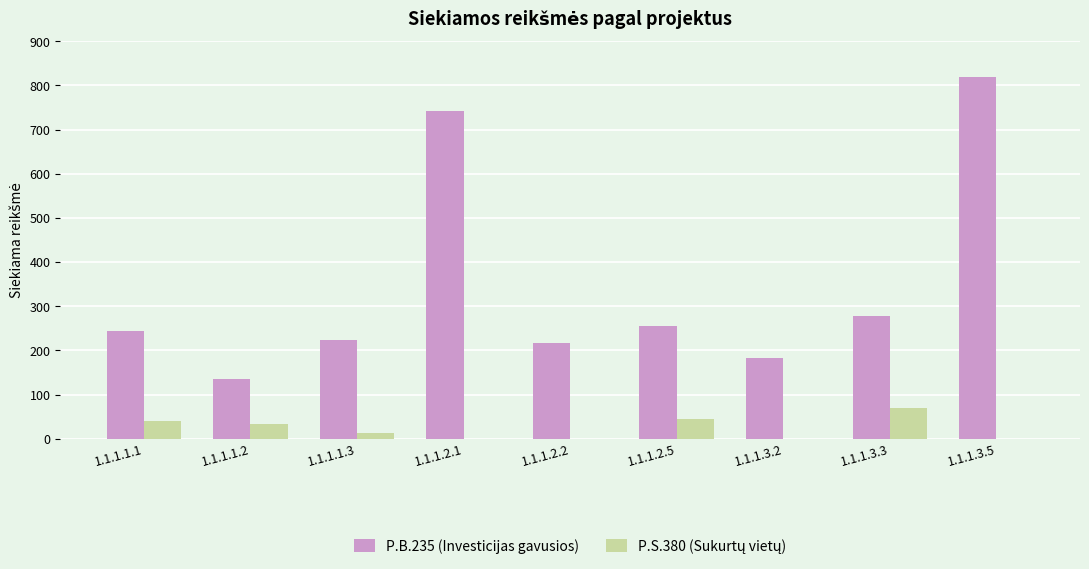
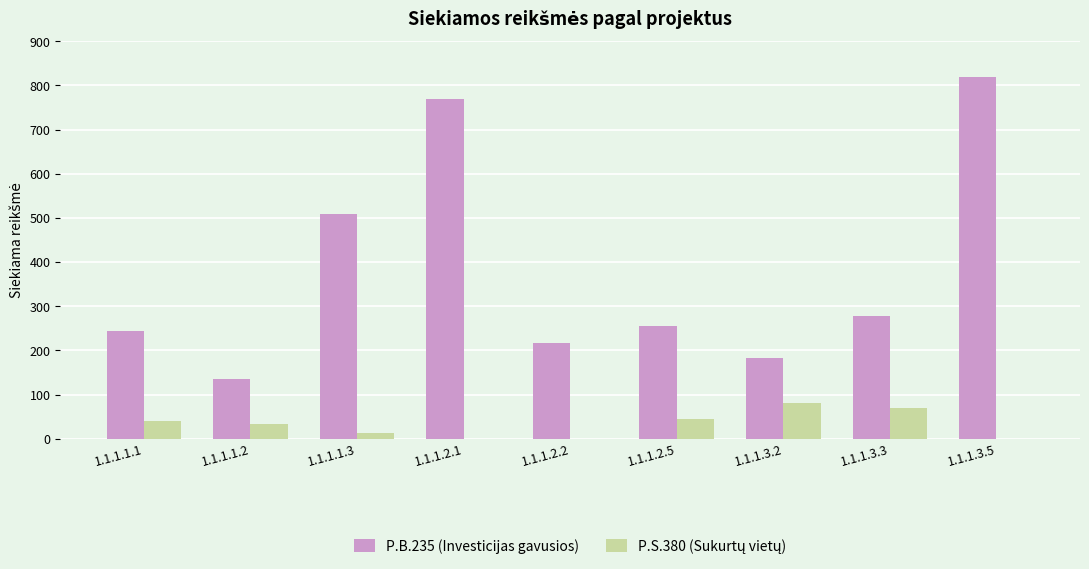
  {
    "P.B.235 (Investicijas gavusios)": {
      "1.1.1.1.1": 240,
      "1.1.1.1.2": 140,
-     "1.1.1.1.3": 220,
-     "1.1.1.2.1": 740,
+     "1.1.1.1.3": 510,
+     "1.1.1.2.1": 770,
      "1.1.1.2.2": 220,
      "1.1.1.2.5": 260,
      "1.1.1.3.2": 180,
      "1.1.1.3.3": 280,
      "1.1.1.3.5": 820
    },
    "P.S.380 (Sukurtų vietų)": {
      "1.1.1.1.1": 40,
      "1.1.1.1.2": 30,
      "1.1.1.1.3": 10,
      "1.1.1.2.1": 0,
      "1.1.1.2.2": 0,
      "1.1.1.2.5": 50,
-     "1.1.1.3.2": 0,
+     "1.1.1.3.2": 80,
      "1.1.1.3.3": 70,
      "1.1.1.3.5": 0
    }
  }
